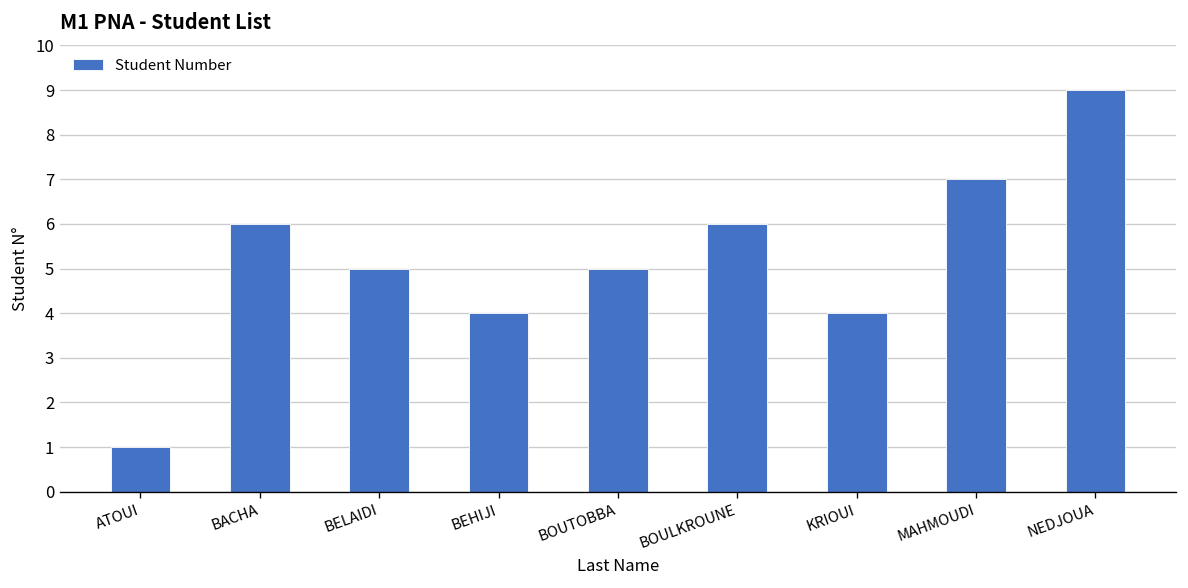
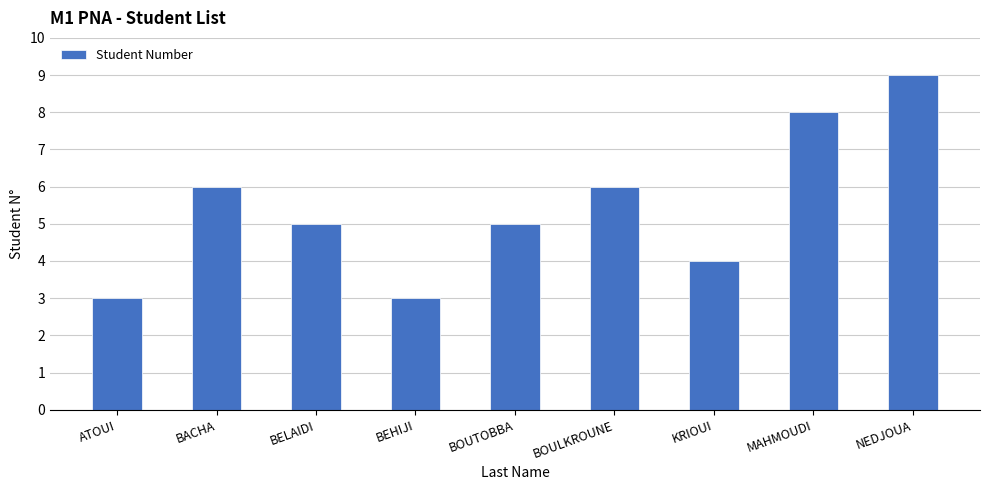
  {
-   "ATOUI": 1,
+   "ATOUI": 3,
    "BACHA": 6,
    "BELAIDI": 5,
-   "BEHIJI": 4,
+   "BEHIJI": 3,
    "BOUTOBBA": 5,
    "BOULKROUNE": 6,
    "KRIOUI": 4,
-   "MAHMOUDI": 7,
+   "MAHMOUDI": 8,
    "NEDJOUA": 9
  }
